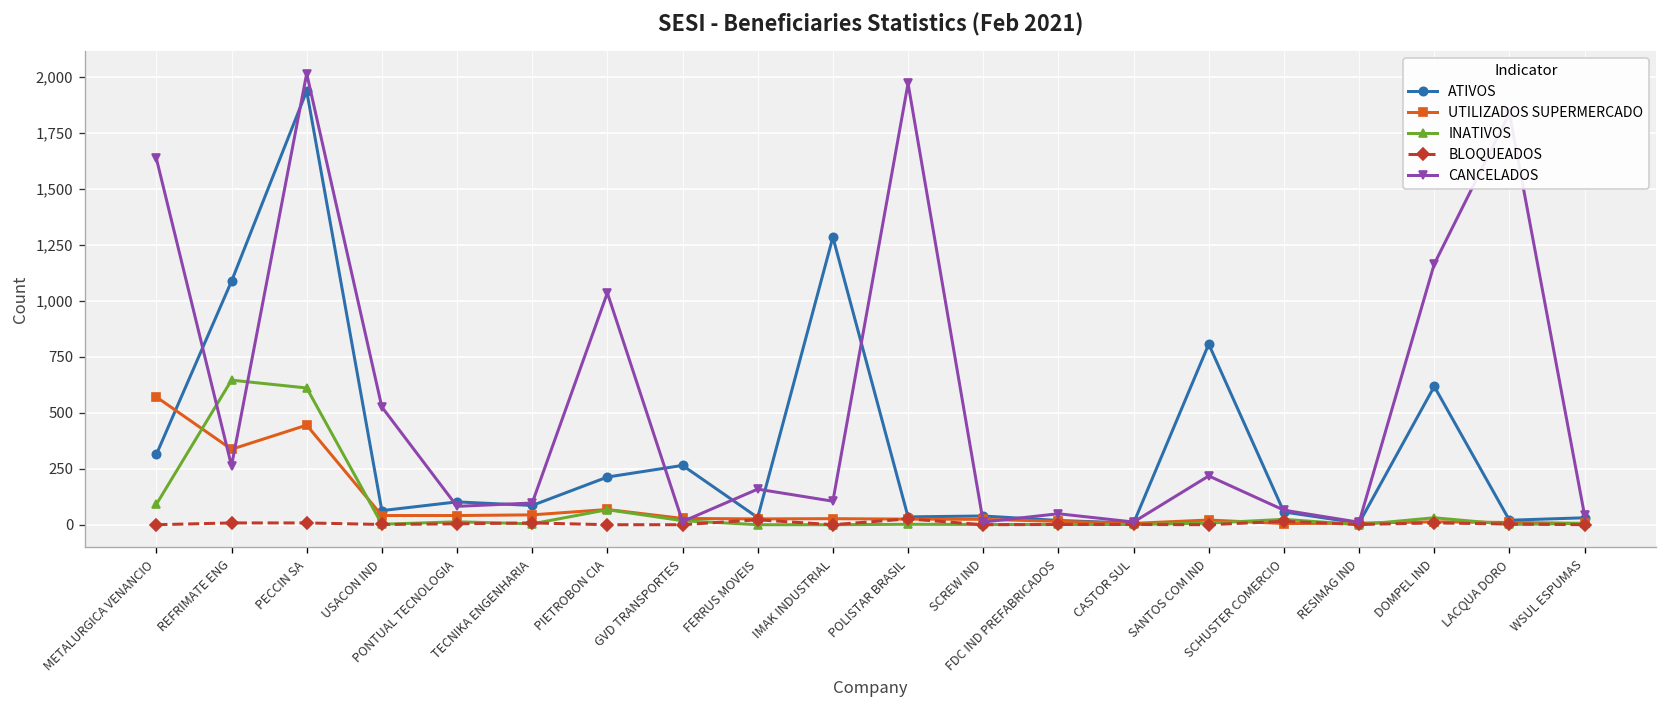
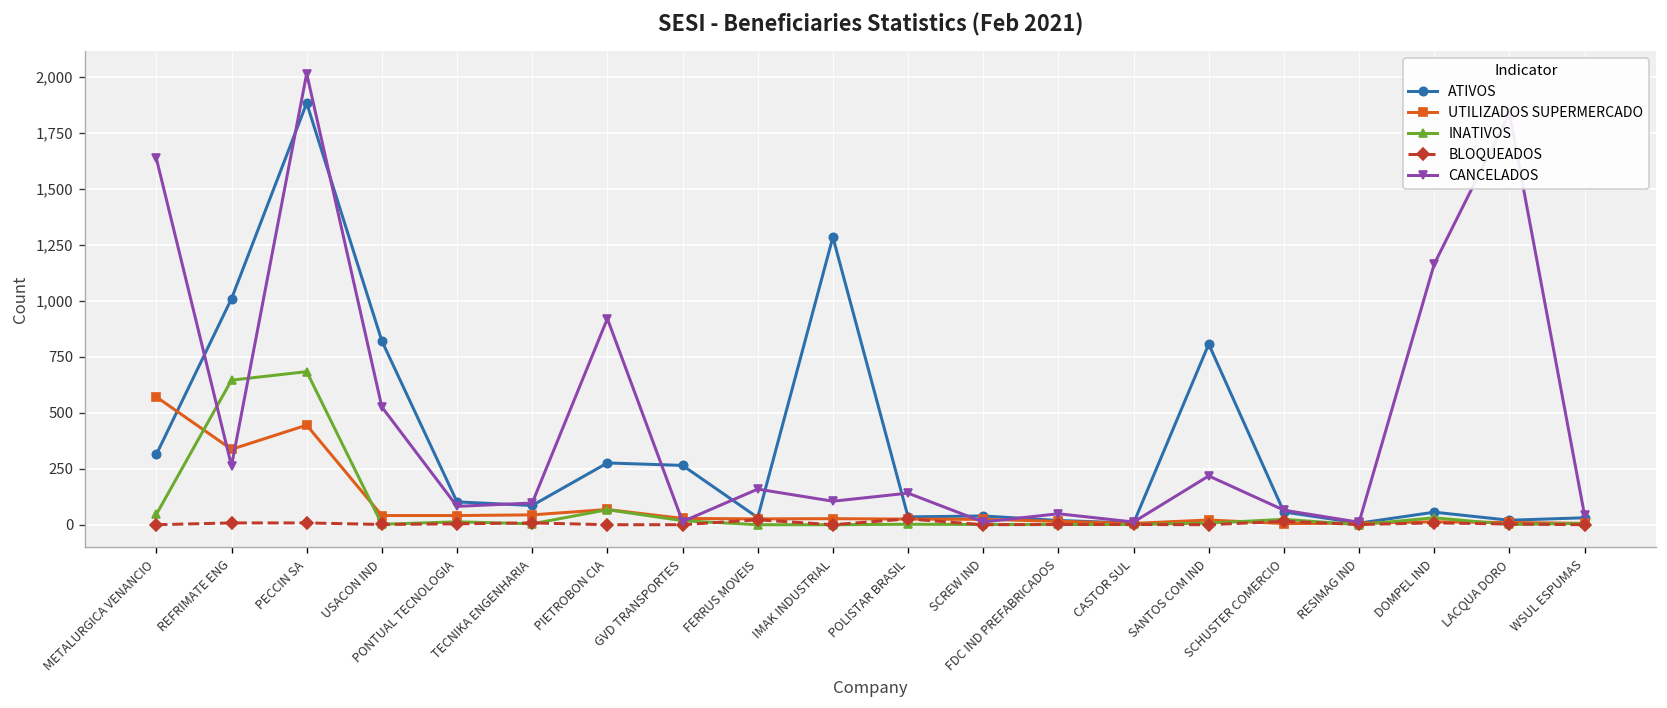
  {
    "ATIVOS": {
      "METALURGICA VENANCIO": "310",
-     "REFRIMATE ENG": "1,090",
-     "PECCIN SA": "1,940",
-     "USACON IND": "60",
+     "REFRIMATE ENG": "1,010",
+     "PECCIN SA": "1,880",
+     "USACON IND": "820",
      "PONTUAL TECNOLOGIA": "100",
-     "PIETROBON CIA": "210",
+     "PIETROBON CIA": "280",
      "GVD TRANSPORTES": "270",
      "IMAK INDUSTRIAL": "1,290",
      "SCREW IND": "40",
      "SANTOS COM IND": "810",
-     "DOMPEL IND": "620"
+     "DOMPEL IND": "60"
    },
    "INATIVOS": {
-     "METALURGICA VENANCIO": "90",
+     "METALURGICA VENANCIO": "50",
      "REFRIMATE ENG": "650",
-     "PECCIN SA": "610",
+     "PECCIN SA": "680",
      "FERRUS MOVEIS": "0",
      "POLISTAR BRASIL": "0",
      "DOMPEL IND": "30"
    },
    "CANCELADOS": {
      "METALURGICA VENANCIO": "1,640",
      "REFRIMATE ENG": "260",
      "PECCIN SA": "2,020",
      "USACON IND": "530",
      "PONTUAL TECNOLOGIA": "80",
-     "PIETROBON CIA": "1,040",
+     "PIETROBON CIA": "920",
      "FERRUS MOVEIS": "160",
      "IMAK INDUSTRIAL": "110",
-     "POLISTAR BRASIL": "1,970",
+     "POLISTAR BRASIL": "140",
      "FDC IND PREFABRICADOS": "50",
      "SANTOS COM IND": "220",
      "DOMPEL IND": "1,170"
    }
  }
